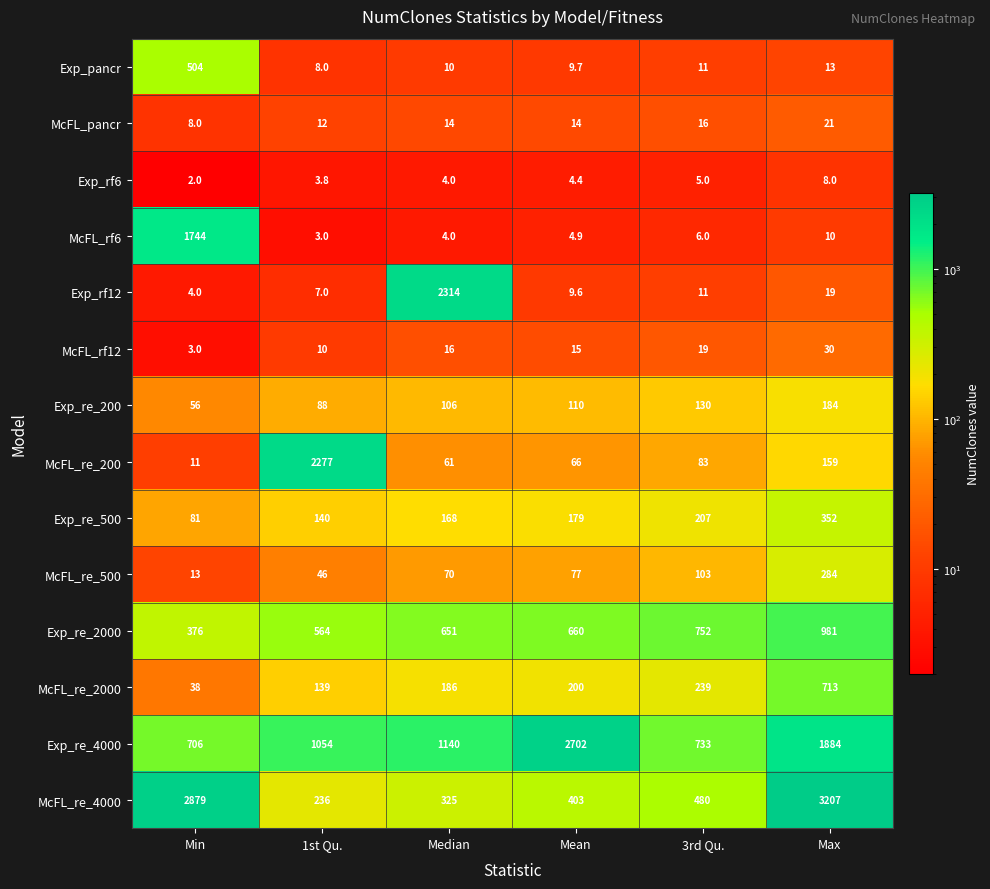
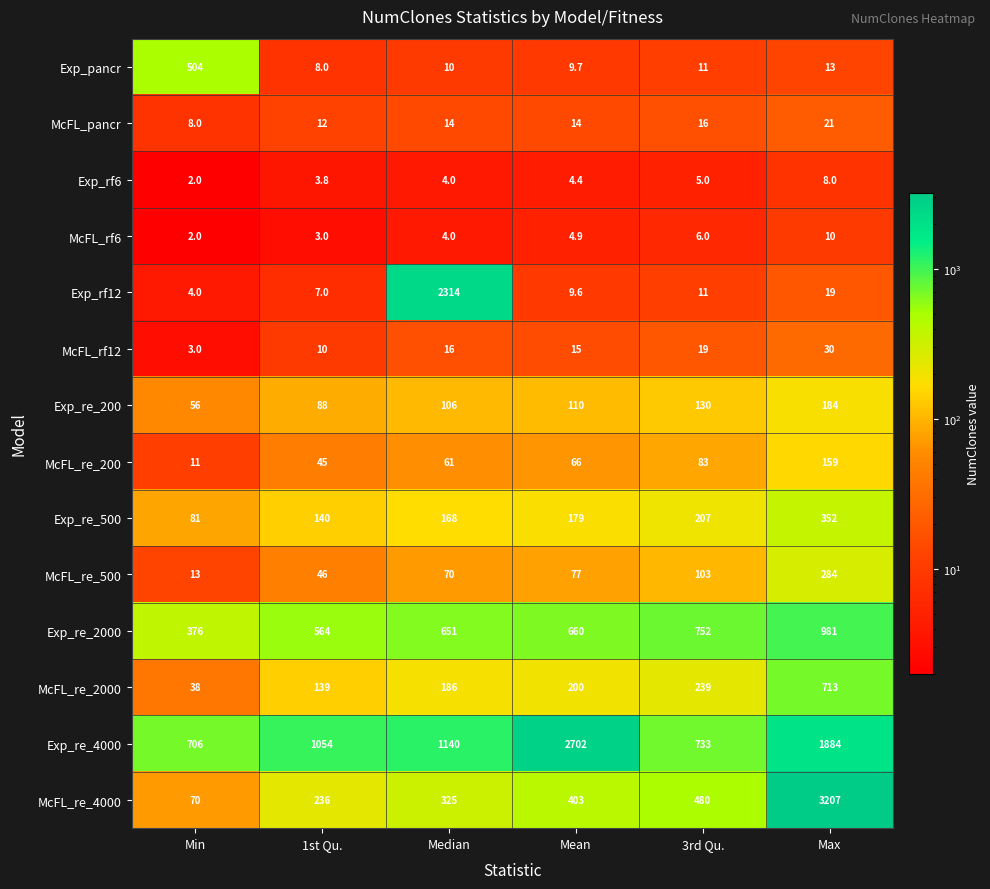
  {
    "Exp_pancr": {
      "Min": 504,
      "1st Qu.": 8.0,
      "Median": 10,
      "Mean": 9.7,
      "3rd Qu.": 11,
      "Max": 13
    },
    "McFL_pancr": {
      "Min": 8.0,
      "1st Qu.": 12,
      "Median": 14,
      "Mean": 14,
      "3rd Qu.": 16,
      "Max": 21
    },
    "Exp_rf6": {
      "Min": 2.0,
      "1st Qu.": 3.8,
      "Median": 4.0,
      "Mean": 4.4,
      "3rd Qu.": 5.0,
      "Max": 8.0
    },
    "McFL_rf6": {
-     "Min": 1744,
+     "Min": 2.0,
      "1st Qu.": 3.0,
      "Median": 4.0,
      "Mean": 4.9,
      "3rd Qu.": 6.0,
      "Max": 10
    },
    "Exp_rf12": {
      "Min": 4.0,
      "1st Qu.": 7.0,
      "Median": 2314,
      "Mean": 9.6,
      "3rd Qu.": 11,
      "Max": 19
    },
    "McFL_rf12": {
      "Min": 3.0,
      "1st Qu.": 10,
      "Median": 16,
      "Mean": 15,
      "3rd Qu.": 19,
      "Max": 30
    },
    "Exp_re_200": {
      "Min": 56,
      "1st Qu.": 88,
      "Median": 106,
      "Mean": 110,
      "3rd Qu.": 130,
      "Max": 184
    },
    "McFL_re_200": {
      "Min": 11,
-     "1st Qu.": 2277,
+     "1st Qu.": 45,
      "Median": 61,
      "Mean": 66,
      "3rd Qu.": 83,
      "Max": 159
    },
    "Exp_re_500": {
      "Min": 81,
      "1st Qu.": 140,
      "Median": 168,
      "Mean": 179,
      "3rd Qu.": 207,
      "Max": 352
    },
    "McFL_re_500": {
      "Min": 13,
      "1st Qu.": 46,
      "Median": 70,
      "Mean": 77,
      "3rd Qu.": 103,
      "Max": 284
    },
    "Exp_re_2000": {
      "Min": 376,
      "1st Qu.": 564,
      "Median": 651,
      "Mean": 660,
      "3rd Qu.": 752,
      "Max": 981
    },
    "McFL_re_2000": {
      "Min": 38,
      "1st Qu.": 139,
      "Median": 186,
      "Mean": 200,
      "3rd Qu.": 239,
      "Max": 713
    },
    "Exp_re_4000": {
      "Min": 706,
      "1st Qu.": 1054,
      "Median": 1140,
      "Mean": 2702,
      "3rd Qu.": 733,
      "Max": 1884
    },
    "McFL_re_4000": {
-     "Min": 2879,
+     "Min": 70,
      "1st Qu.": 236,
      "Median": 325,
      "Mean": 403,
      "3rd Qu.": 480,
      "Max": 3207
    }
  }
